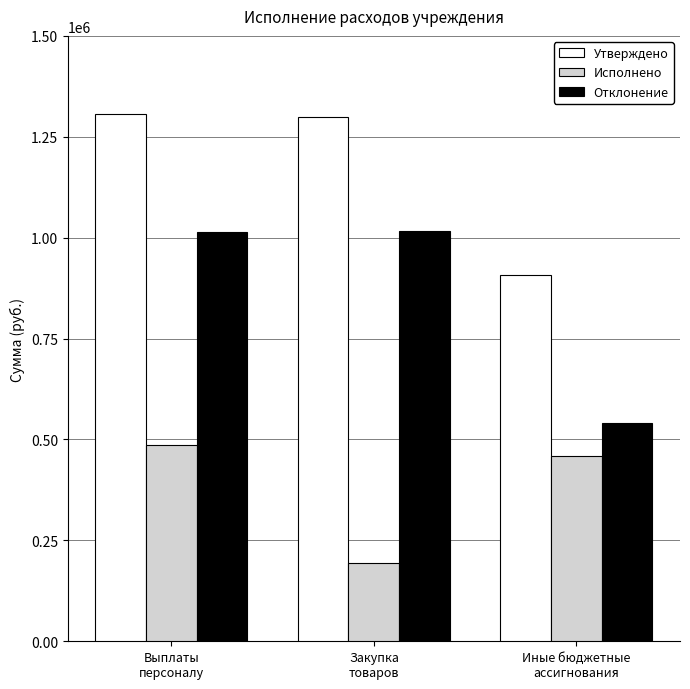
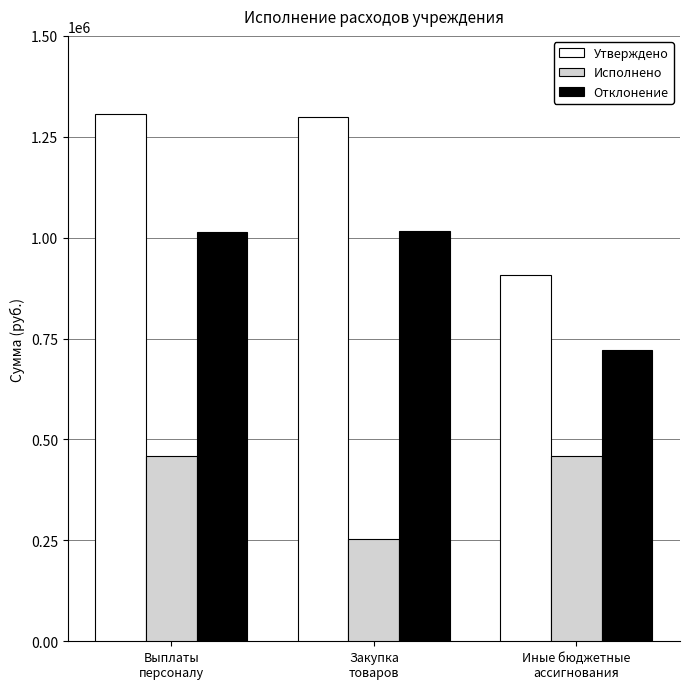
  {
    "Утверждено": {
      "Выплаты персоналу": 1310000,
      "Закупка товаров": 1300000,
      "Иные бюджетные ассигнования": 910000
    },
    "Исполнено": {
-     "Выплаты персоналу": 490000,
-     "Закупка товаров": 190000,
+     "Выплаты персоналу": 460000,
+     "Закупка товаров": 250000,
      "Иные бюджетные ассигнования": 460000
    },
    "Отклонение": {
      "Выплаты персоналу": 1010000,
      "Закупка товаров": 1020000,
-     "Иные бюджетные ассигнования": 540000
+     "Иные бюджетные ассигнования": 720000
    }
  }
